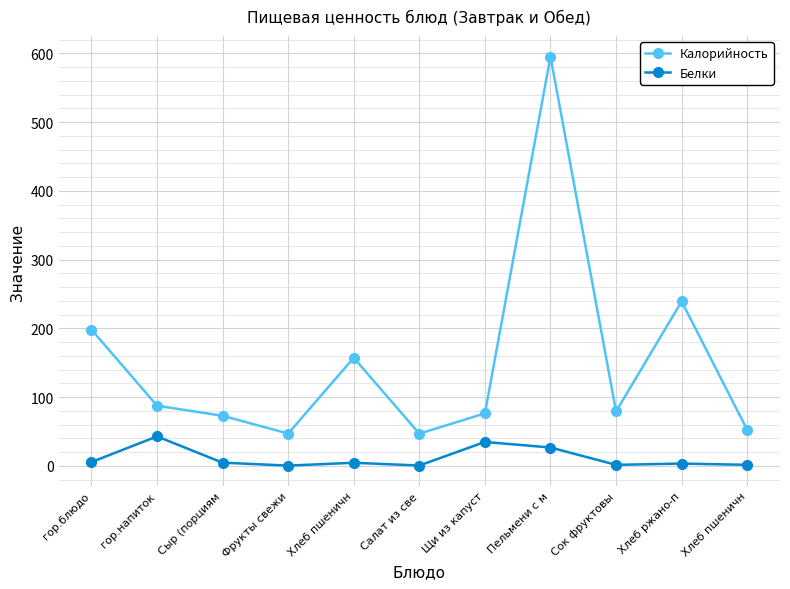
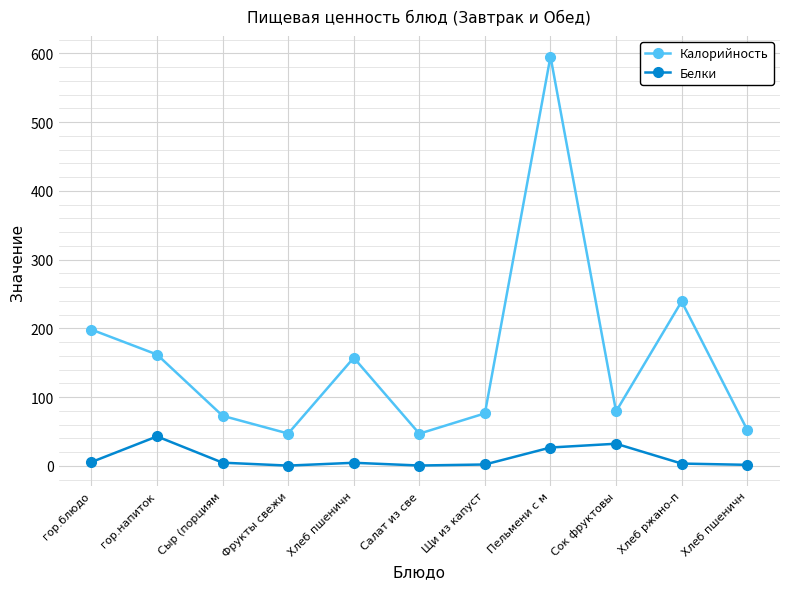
  {
    "Калорийность": {
      "гор.блюдо": 200,
-     "гор.напиток": 90,
+     "гор.напиток": 160,
      "Сыр (порциям": 70,
      "Фрукты свежи": 50,
      "Салат из све": 50,
      "Щи из капуст": 80,
      "Пельмени с м": 600,
      "Сок фруктовы": 80,
      "Хлеб ржано-п": 240
    },
    "Белки": {
      "гор.блюдо": 10,
      "гор.напиток": 40,
      "Сыр (порциям": 0,
      "Фрукты свежи": 0,
      "Салат из све": 0,
-     "Щи из капуст": 30,
+     "Щи из капуст": 0,
      "Пельмени с м": 30,
-     "Сок фруктовы": 0,
+     "Сок фруктовы": 30,
      "Хлеб ржано-п": 0
    }
  }
